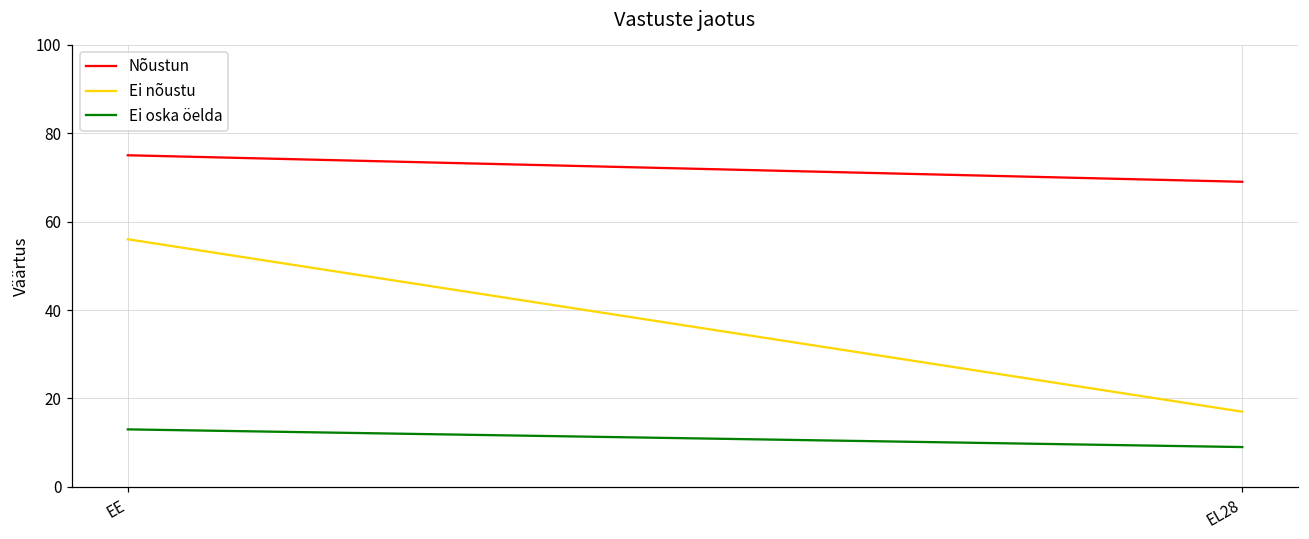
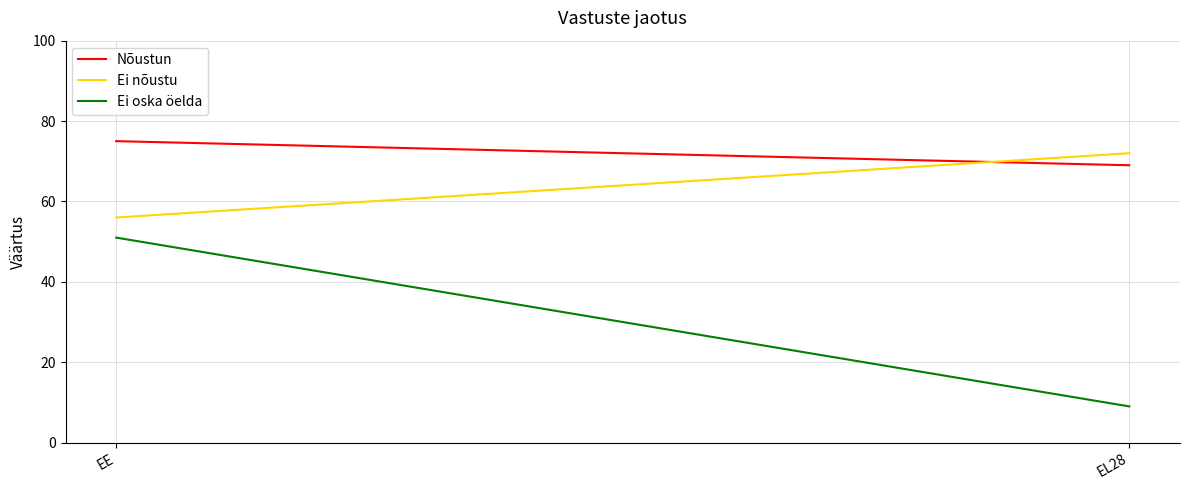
  {
    "Nõustun": {
      "EE": 75,
      "EL28": 69
    },
    "Ei nõustu": {
      "EE": 56,
-     "EL28": 17
+     "EL28": 72
    },
    "Ei oska öelda": {
-     "EE": 13,
+     "EE": 51,
      "EL28": 9
    }
  }
